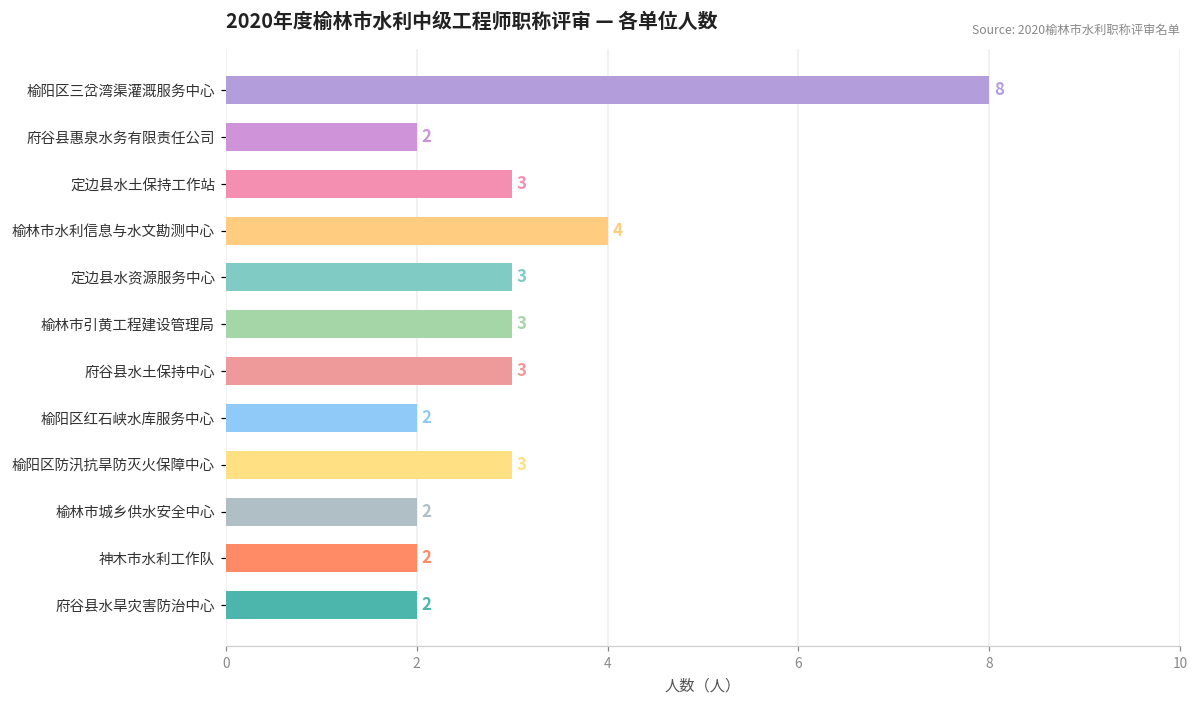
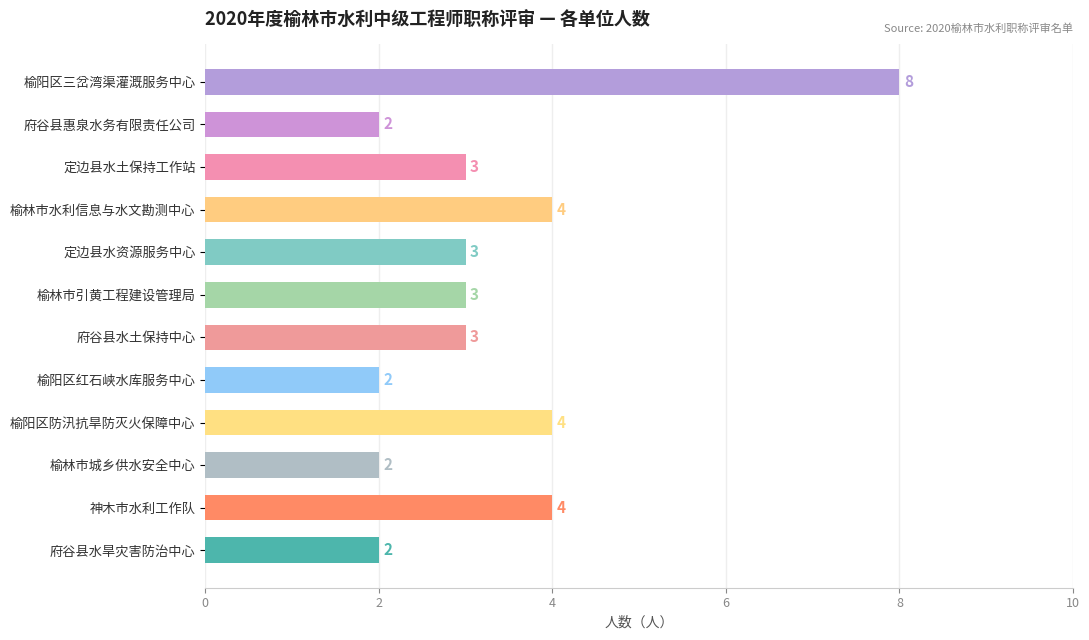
  {
    "榆阳区三岔湾渠灌溉服务中心": 8,
    "府谷县惠泉水务有限责任公司": 2,
    "定边县水土保持工作站": 3,
    "榆林市水利信息与水文勘测中心": 4,
    "定边县水资源服务中心": 3,
    "榆林市引黄工程建设管理局": 3,
    "府谷县水土保持中心": 3,
    "榆阳区红石峡水库服务中心": 2,
-   "榆阳区防汛抗旱防灭火保障中心": 3,
+   "榆阳区防汛抗旱防灭火保障中心": 4,
    "榆林市城乡供水安全中心": 2,
-   "神木市水利工作队": 2,
+   "神木市水利工作队": 4,
    "府谷县水旱灾害防治中心": 2
  }
